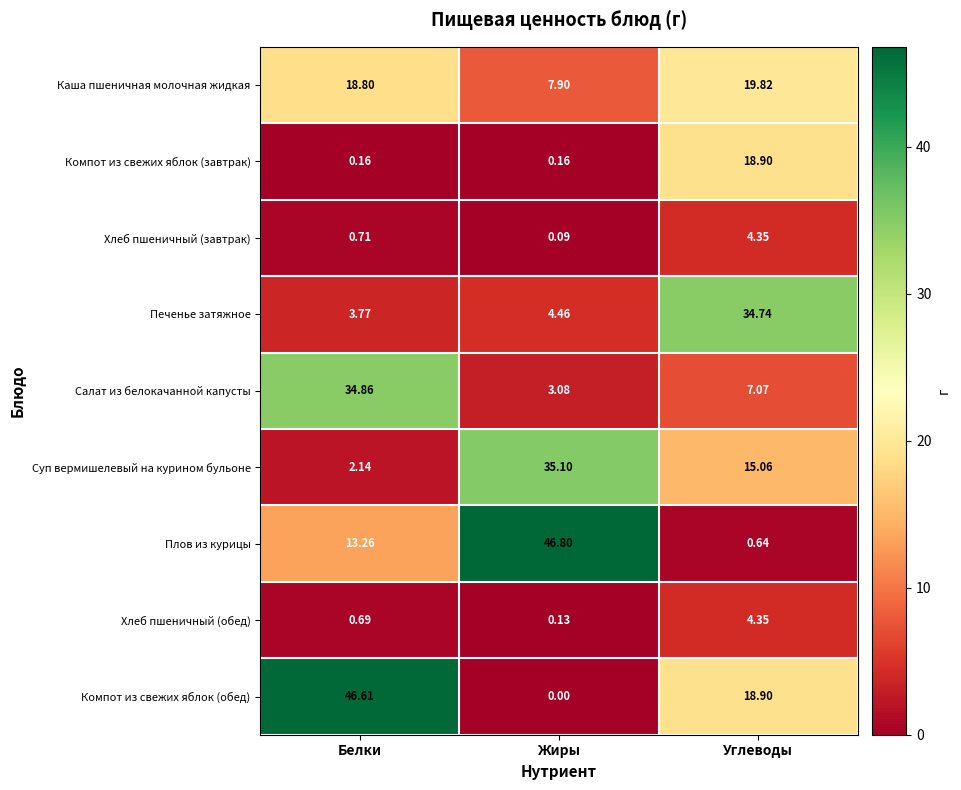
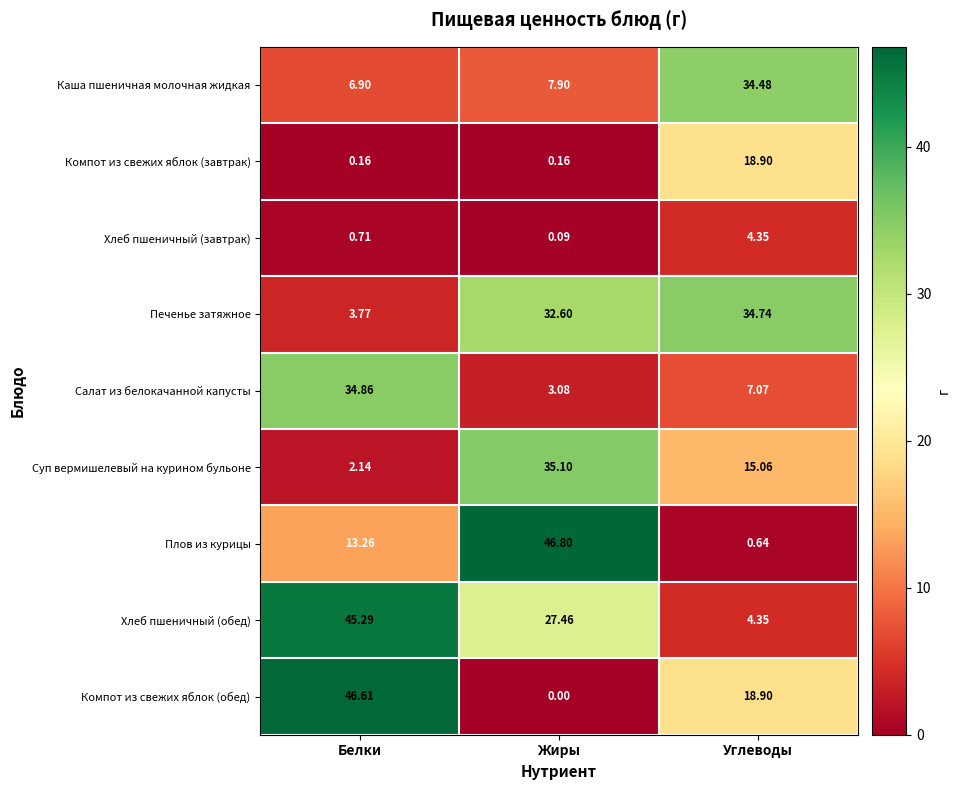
  {
    "Каша пшеничная молочная жидкая": {
-     "Белки": 18.80,
+     "Белки": 6.90,
      "Жиры": 7.90,
-     "Углеводы": 19.82
+     "Углеводы": 34.48
    },
    "Компот из свежих яблок (завтрак)": {
      "Белки": 0.16,
      "Жиры": 0.16,
      "Углеводы": 18.90
    },
    "Хлеб пшеничный (завтрак)": {
      "Белки": 0.71,
      "Жиры": 0.09,
      "Углеводы": 4.35
    },
    "Печенье затяжное": {
      "Белки": 3.77,
-     "Жиры": 4.46,
+     "Жиры": 32.60,
      "Углеводы": 34.74
    },
    "Салат из белокачанной капусты": {
      "Белки": 34.86,
      "Жиры": 3.08,
      "Углеводы": 7.07
    },
    "Суп вермишелевый на курином бульоне": {
      "Белки": 2.14,
      "Жиры": 35.10,
      "Углеводы": 15.06
    },
    "Плов из курицы": {
      "Белки": 13.26,
      "Жиры": 46.80,
      "Углеводы": 0.64
    },
    "Хлеб пшеничный (обед)": {
-     "Белки": 0.69,
-     "Жиры": 0.13,
+     "Белки": 45.29,
+     "Жиры": 27.46,
      "Углеводы": 4.35
    },
    "Компот из свежих яблок (обед)": {
      "Белки": 46.61,
      "Жиры": 0.00,
      "Углеводы": 18.90
    }
  }
